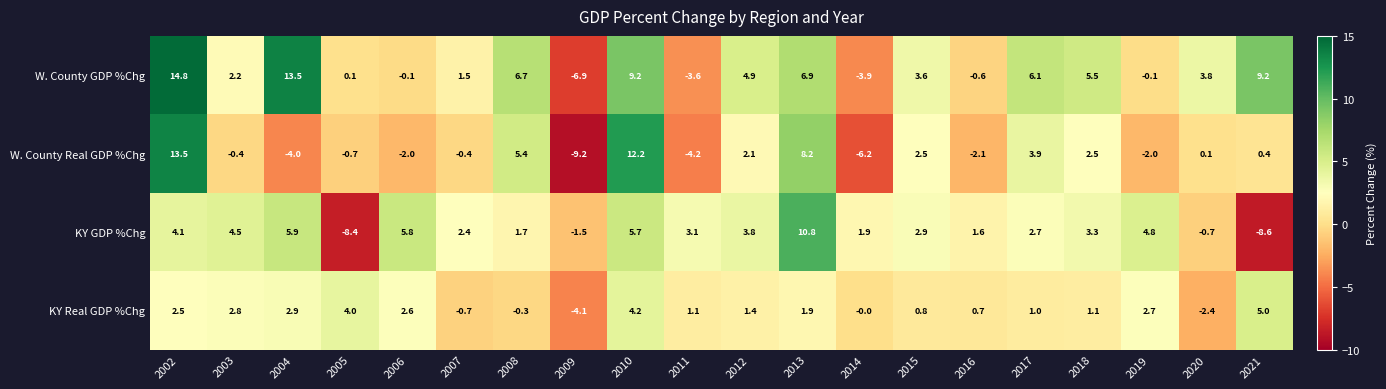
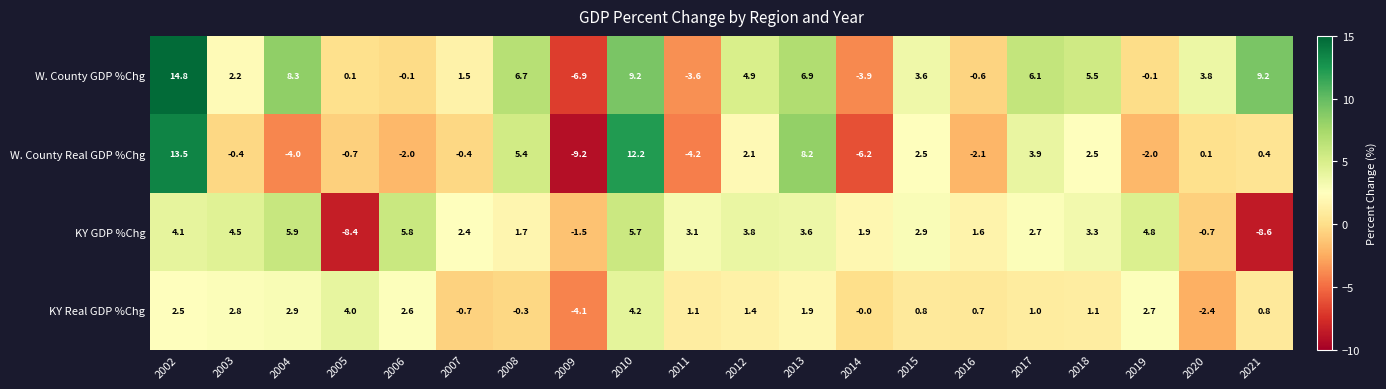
  {
    "W. County GDP %Chg": {
      "2002": 14.8,
      "2003": 2.2,
-     "2004": 13.5,
+     "2004": 8.3,
      "2005": 0.1,
      "2006": -0.1,
      "2007": 1.5,
      "2008": 6.7,
      "2009": -6.9,
      "2010": 9.2,
      "2011": -3.6,
      "2012": 4.9,
      "2013": 6.9,
      "2014": -3.9,
      "2015": 3.6,
      "2016": -0.6,
      "2017": 6.1,
      "2018": 5.5,
      "2019": -0.1,
      "2020": 3.8,
      "2021": 9.2
    },
    "W. County Real GDP %Chg": {
      "2002": 13.5,
      "2003": -0.4,
      "2004": -4.0,
      "2005": -0.7,
      "2006": -2.0,
      "2007": -0.4,
      "2008": 5.4,
      "2009": -9.2,
      "2010": 12.2,
      "2011": -4.2,
      "2012": 2.1,
      "2013": 8.2,
      "2014": -6.2,
      "2015": 2.5,
      "2016": -2.1,
      "2017": 3.9,
      "2018": 2.5,
      "2019": -2.0,
      "2020": 0.1,
      "2021": 0.4
    },
    "KY GDP %Chg": {
      "2002": 4.1,
      "2003": 4.5,
      "2004": 5.9,
      "2005": -8.4,
      "2006": 5.8,
      "2007": 2.4,
      "2008": 1.7,
      "2009": -1.5,
      "2010": 5.7,
      "2011": 3.1,
      "2012": 3.8,
-     "2013": 10.8,
+     "2013": 3.6,
      "2014": 1.9,
      "2015": 2.9,
      "2016": 1.6,
      "2017": 2.7,
      "2018": 3.3,
      "2019": 4.8,
      "2020": -0.7,
      "2021": -8.6
    },
    "KY Real GDP %Chg": {
      "2002": 2.5,
      "2003": 2.8,
      "2004": 2.9,
      "2005": 4.0,
      "2006": 2.6,
      "2007": -0.7,
      "2008": -0.3,
      "2009": -4.1,
      "2010": 4.2,
      "2011": 1.1,
      "2012": 1.4,
      "2013": 1.9,
      "2014": -0.0,
      "2015": 0.8,
      "2016": 0.7,
      "2017": 1.0,
      "2018": 1.1,
      "2019": 2.7,
      "2020": -2.4,
-     "2021": 5.0
+     "2021": 0.8
    }
  }
